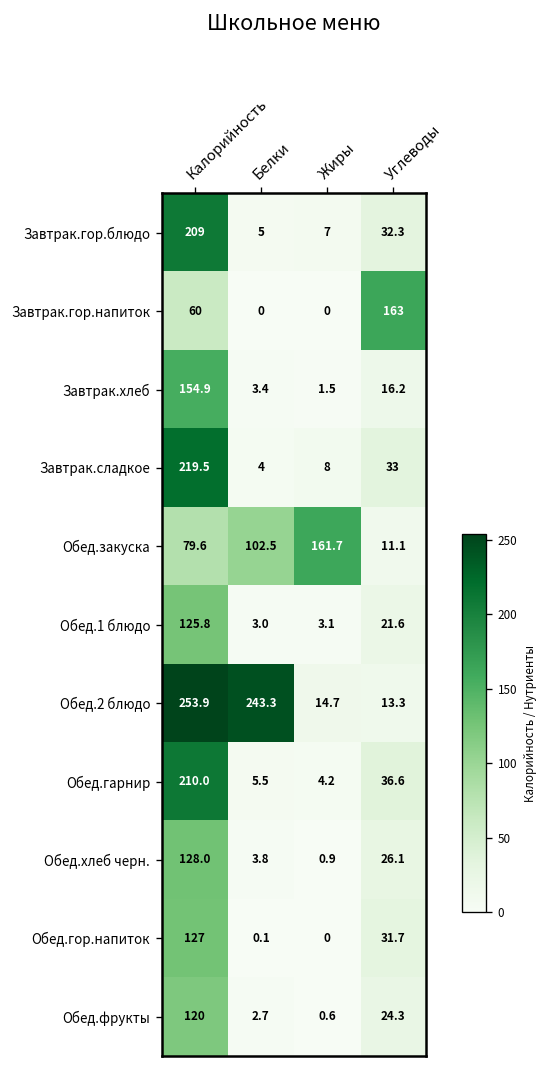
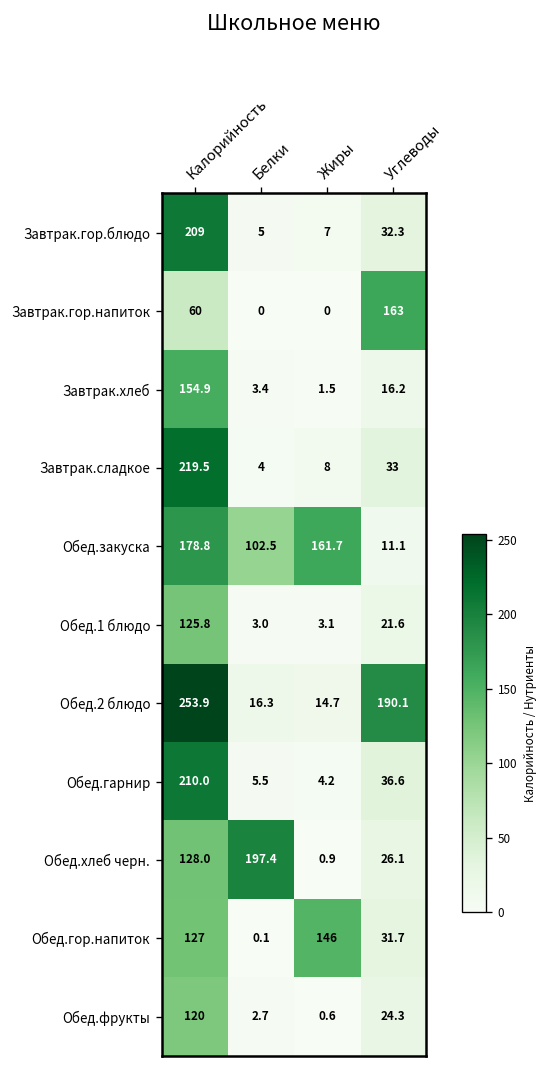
  {
    "Завтрак.гор.блюдо": {
      "Калорийность": 209,
      "Белки": 5,
      "Жиры": 7,
      "Углеводы": 32.3
    },
    "Завтрак.гор.напиток": {
      "Калорийность": 60,
      "Белки": 0,
      "Жиры": 0,
      "Углеводы": 163
    },
    "Завтрак.хлеб": {
      "Калорийность": 154.9,
      "Белки": 3.4,
      "Жиры": 1.5,
      "Углеводы": 16.2
    },
    "Завтрак.сладкое": {
      "Калорийность": 219.5,
      "Белки": 4,
      "Жиры": 8,
      "Углеводы": 33
    },
    "Обед.закуска": {
-     "Калорийность": 79.6,
+     "Калорийность": 178.8,
      "Белки": 102.5,
      "Жиры": 161.7,
      "Углеводы": 11.1
    },
    "Обед.1 блюдо": {
      "Калорийность": 125.8,
      "Белки": 3.0,
      "Жиры": 3.1,
      "Углеводы": 21.6
    },
    "Обед.2 блюдо": {
      "Калорийность": 253.9,
-     "Белки": 243.3,
+     "Белки": 16.3,
      "Жиры": 14.7,
-     "Углеводы": 13.3
+     "Углеводы": 190.1
    },
    "Обед.гарнир": {
      "Калорийность": 210.0,
      "Белки": 5.5,
      "Жиры": 4.2,
      "Углеводы": 36.6
    },
    "Обед.хлеб черн.": {
      "Калорийность": 128.0,
-     "Белки": 3.8,
+     "Белки": 197.4,
      "Жиры": 0.9,
      "Углеводы": 26.1
    },
    "Обед.гор.напиток": {
      "Калорийность": 127,
      "Белки": 0.1,
-     "Жиры": 0,
+     "Жиры": 146,
      "Углеводы": 31.7
    },
    "Обед.фрукты": {
      "Калорийность": 120,
      "Белки": 2.7,
      "Жиры": 0.6,
      "Углеводы": 24.3
    }
  }
